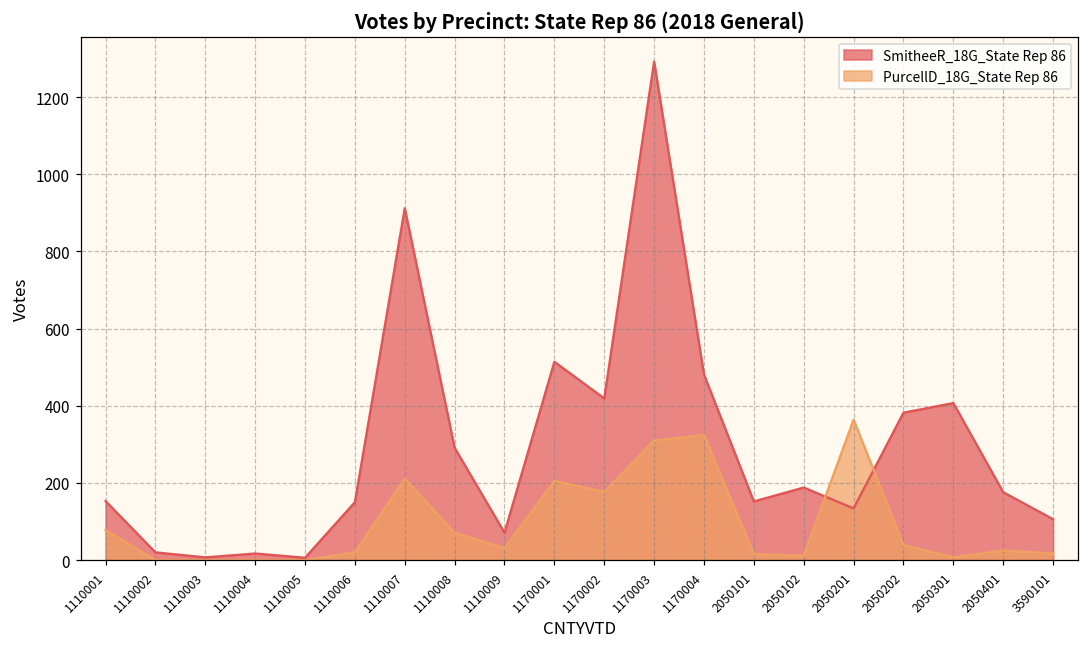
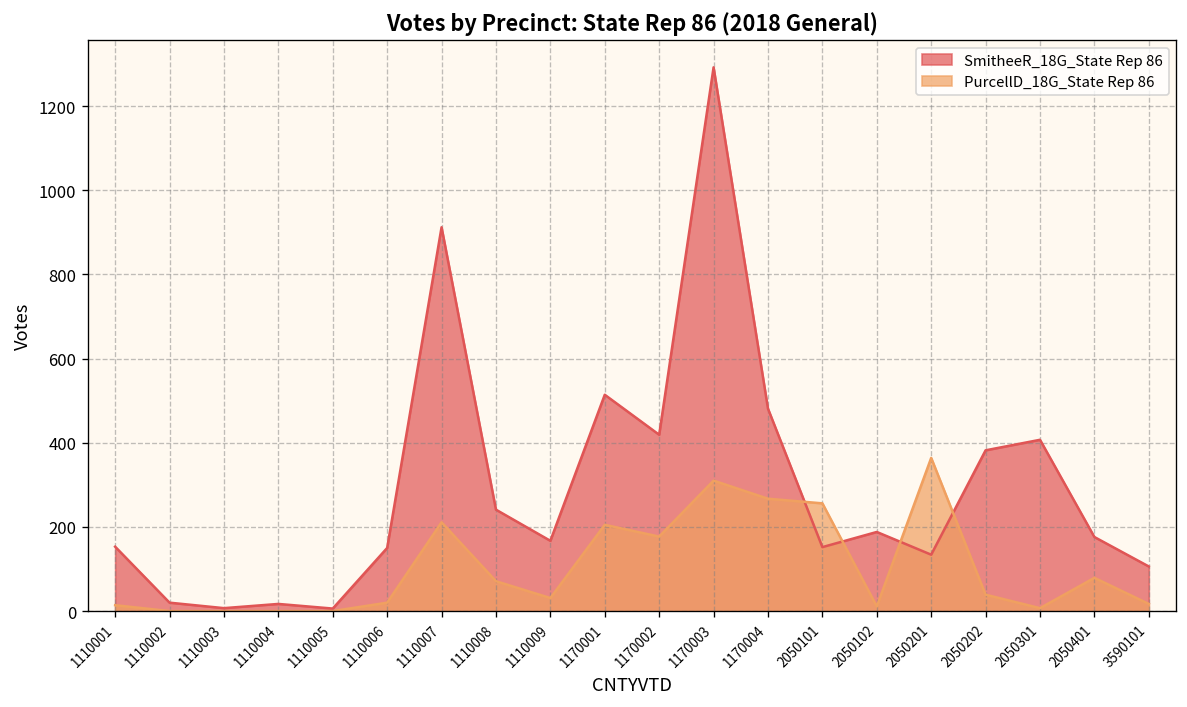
  {
    "SmitheeR_18G_State Rep 86": {
      "1110001": 150,
      "1110002": 20,
      "1110004": 20,
      "1110006": 150,
      "1110007": 910,
-     "1110008": 290,
-     "1110009": 70,
+     "1110008": 240,
+     "1110009": 170,
      "1170001": 510,
      "1170002": 420,
      "1170003": 1290,
      "1170004": 480,
      "2050101": 150,
      "2050102": 190,
      "2050201": 130,
      "2050202": 380,
      "2050301": 410,
      "2050401": 180,
      "3590101": 110
    },
    "PurcellD_18G_State Rep 86": {
-     "1110001": 80,
+     "1110001": 10,
      "1110002": 0,
      "1110004": 0,
      "1110006": 20,
      "1110007": 210,
      "1110008": 70,
      "1110009": 30,
      "1170001": 210,
      "1170002": 180,
      "1170003": 310,
-     "1170004": 320,
-     "2050101": 20,
+     "1170004": 270,
+     "2050101": 260,
      "2050102": 10,
      "2050201": 360,
      "2050202": 40,
      "2050301": 10,
-     "2050401": 30,
+     "2050401": 80,
      "3590101": 20
    }
  }
